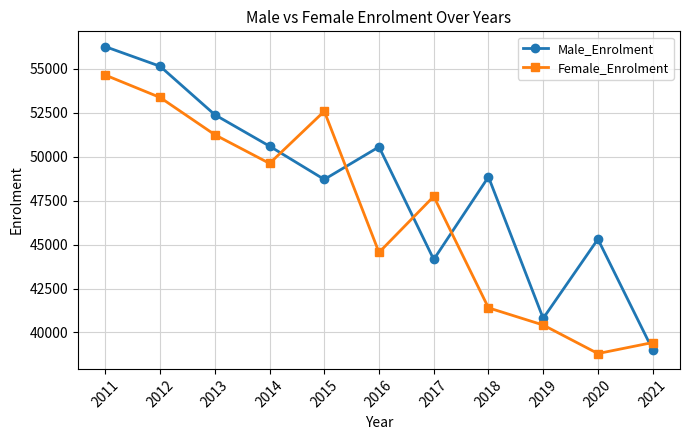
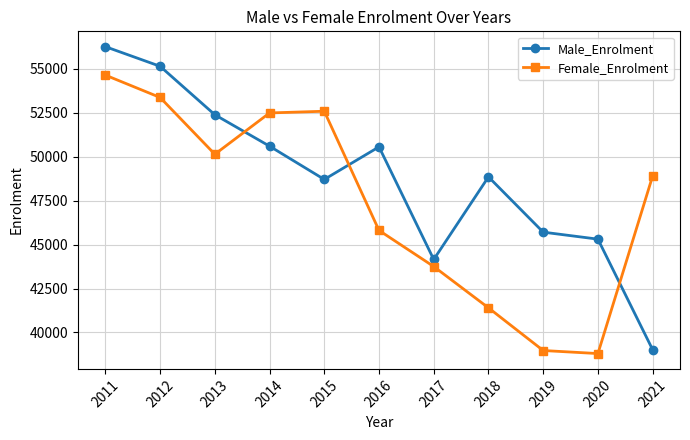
  {
    "Male_Enrolment": {
      "2011": 56300,
      "2012": 55100,
      "2013": 52400,
      "2014": 50600,
      "2015": 48700,
      "2016": 50600,
      "2017": 44200,
      "2018": 48900,
-     "2019": 40800,
+     "2019": 45700,
      "2020": 45300,
      "2021": 39000
    },
    "Female_Enrolment": {
      "2011": 54600,
      "2012": 53400,
-     "2013": 51300,
-     "2014": 49600,
+     "2013": 50100,
+     "2014": 52500,
      "2015": 52600,
-     "2016": 44600,
-     "2017": 47700,
+     "2016": 45800,
+     "2017": 43800,
      "2018": 41400,
-     "2019": 40400,
+     "2019": 39000,
      "2020": 38800,
-     "2021": 39400
+     "2021": 48900
    }
  }
